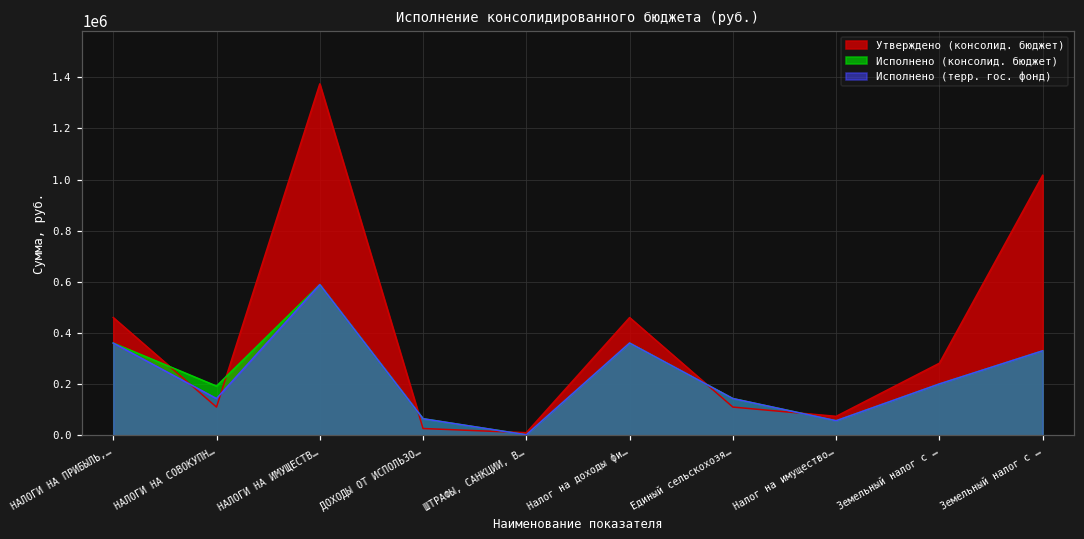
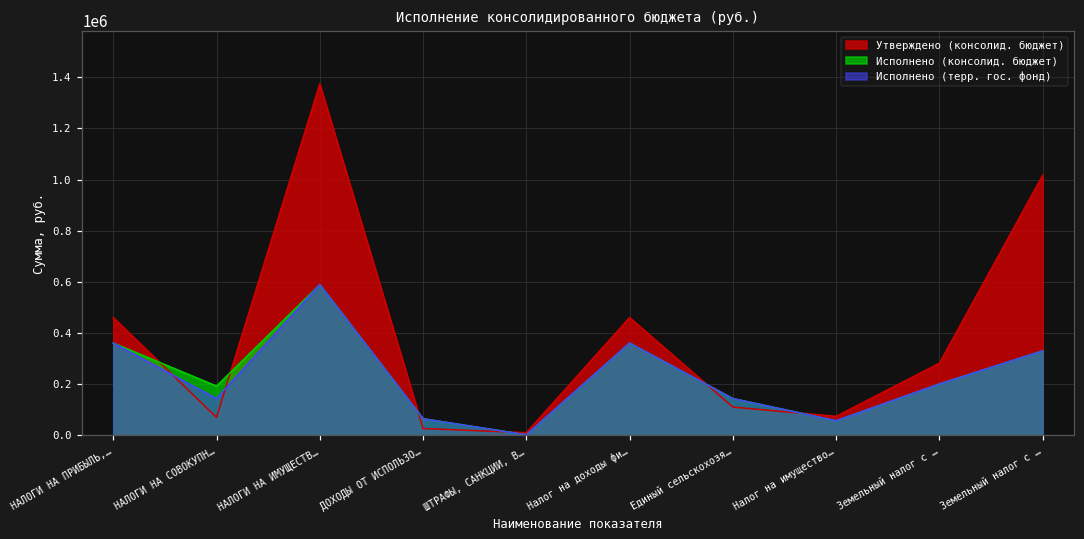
  {
    "Утверждено (консолид. бюджет)": {
      "НАЛОГИ НА ПРИБЫЛЬ,…": 460000,
-     "НАЛОГИ НА СОВОКУПН…": 110000,
+     "НАЛОГИ НА СОВОКУПН…": 70000,
      "НАЛОГИ НА ИМУЩЕСТВ…": 1370000,
      "ДОХОДЫ ОТ ИСПОЛЬЗО…": 30000,
      "Налог на доходы фи…": 460000,
      "Единый сельскохозя…": 110000,
      "Налог на имущество…": 70000
    },
    "Исполнено (консолид. бюджет)": {
      "НАЛОГИ НА СОВОКУПН…": 190000
    },
    "Исполнено (терр. гос. фонд)": {
      "НАЛОГИ НА СОВОКУПН…": 140000
    }
  }
